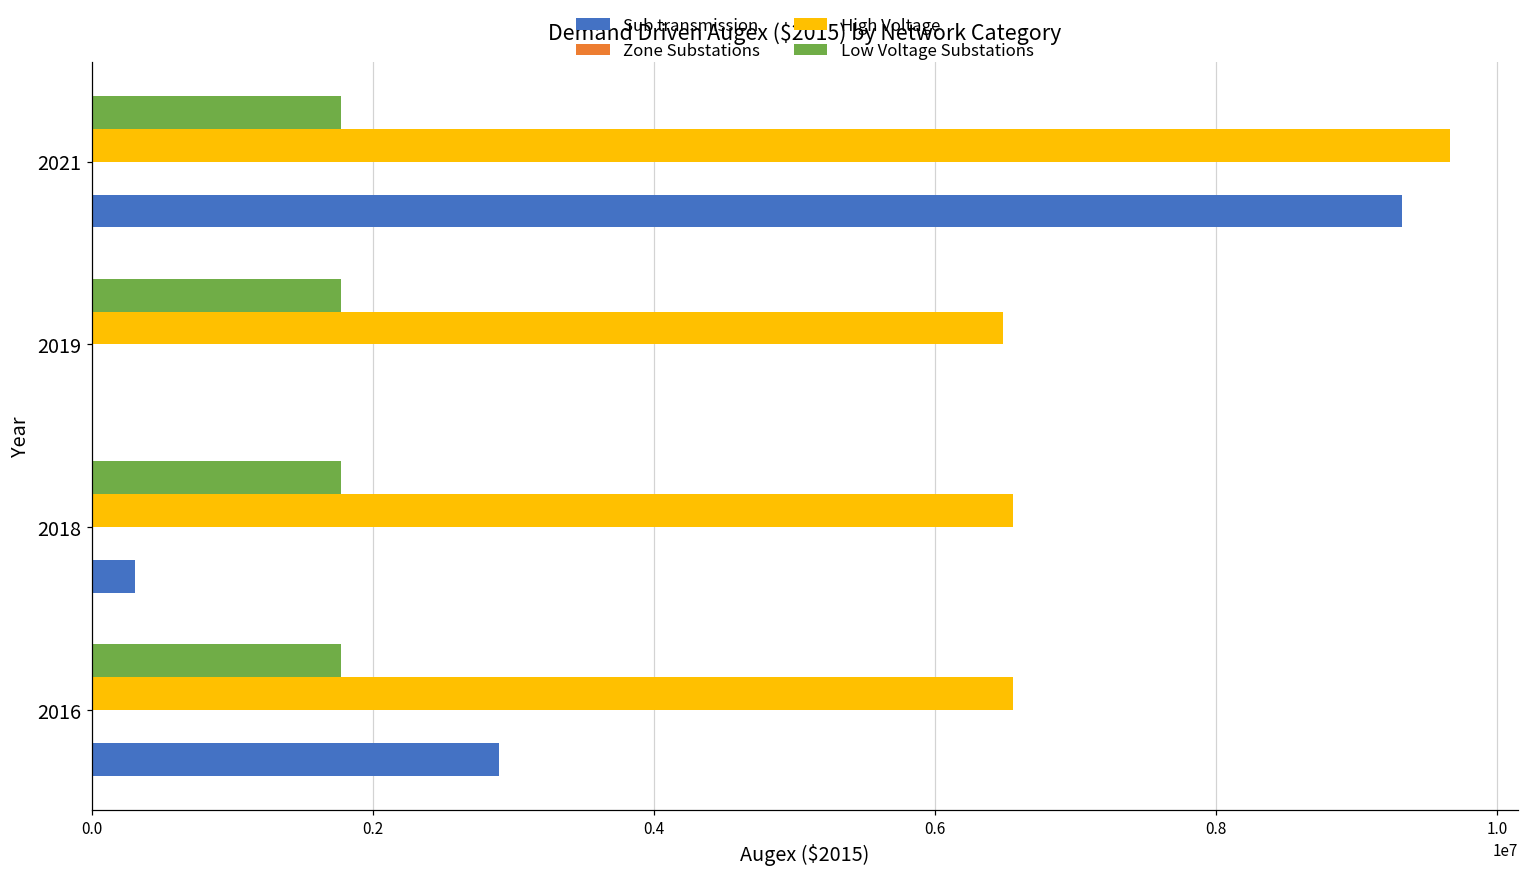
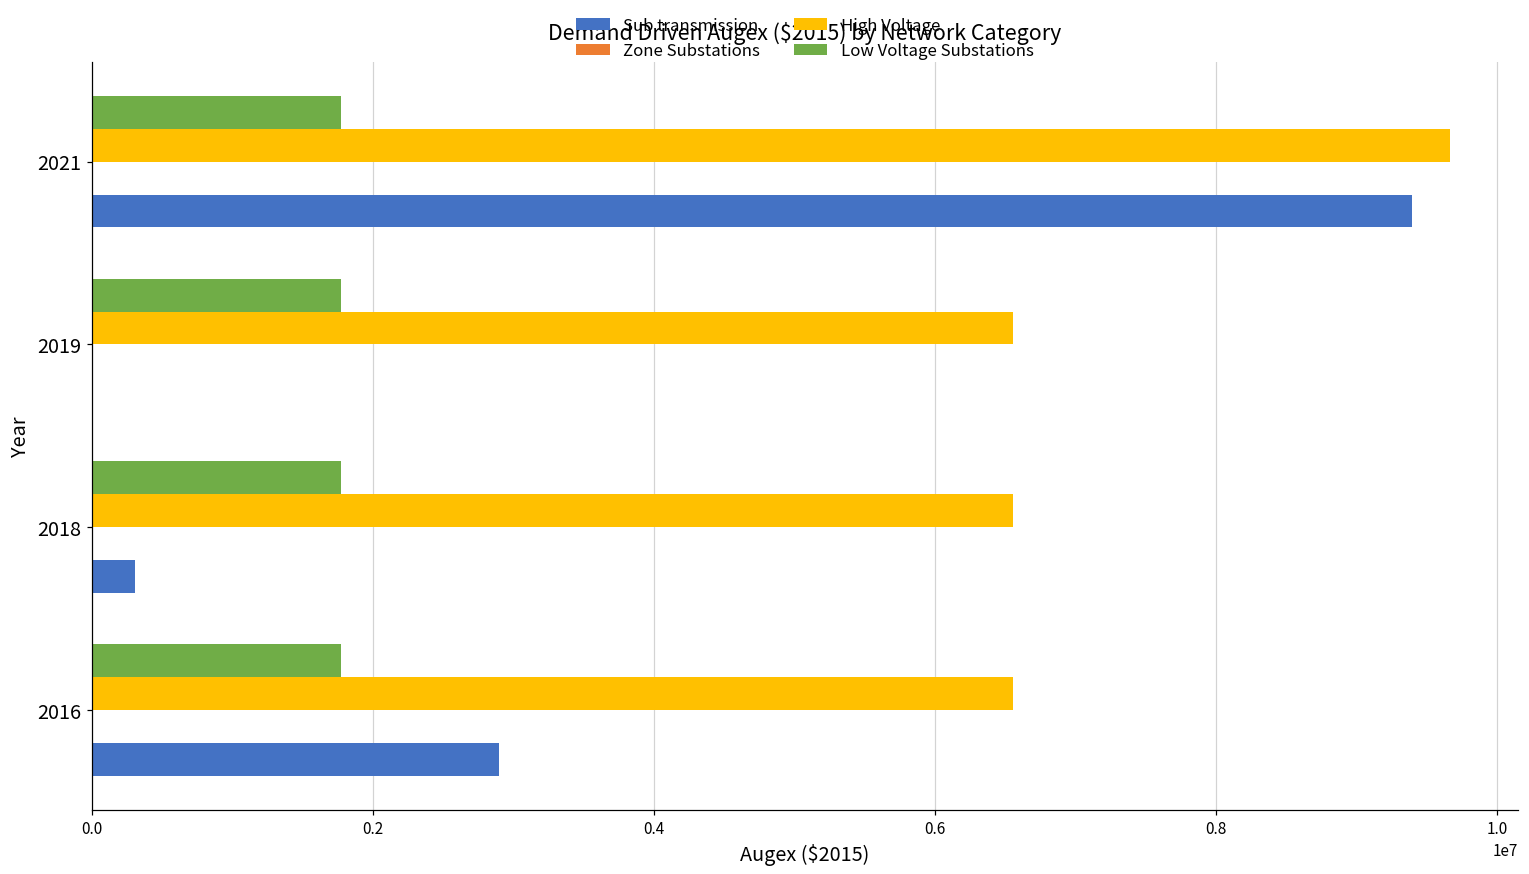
  {
    "Sub transmission": {
-     "2021": 9320000,
+     "2021": 9400000,
      "2019": 0,
      "2018": 310000,
      "2016": 2900000
    },
    "Zone Substations": {
      "2021": 0,
      "2019": 0,
      "2018": 0,
      "2016": 0
    },
    "High Voltage": {
      "2021": 9670000,
-     "2019": 6490000,
+     "2019": 6560000,
      "2018": 6560000,
      "2016": 6550000
    },
    "Low Voltage Substations": {
      "2021": 1770000,
      "2019": 1770000,
      "2018": 1770000,
      "2016": 1770000
    }
  }
